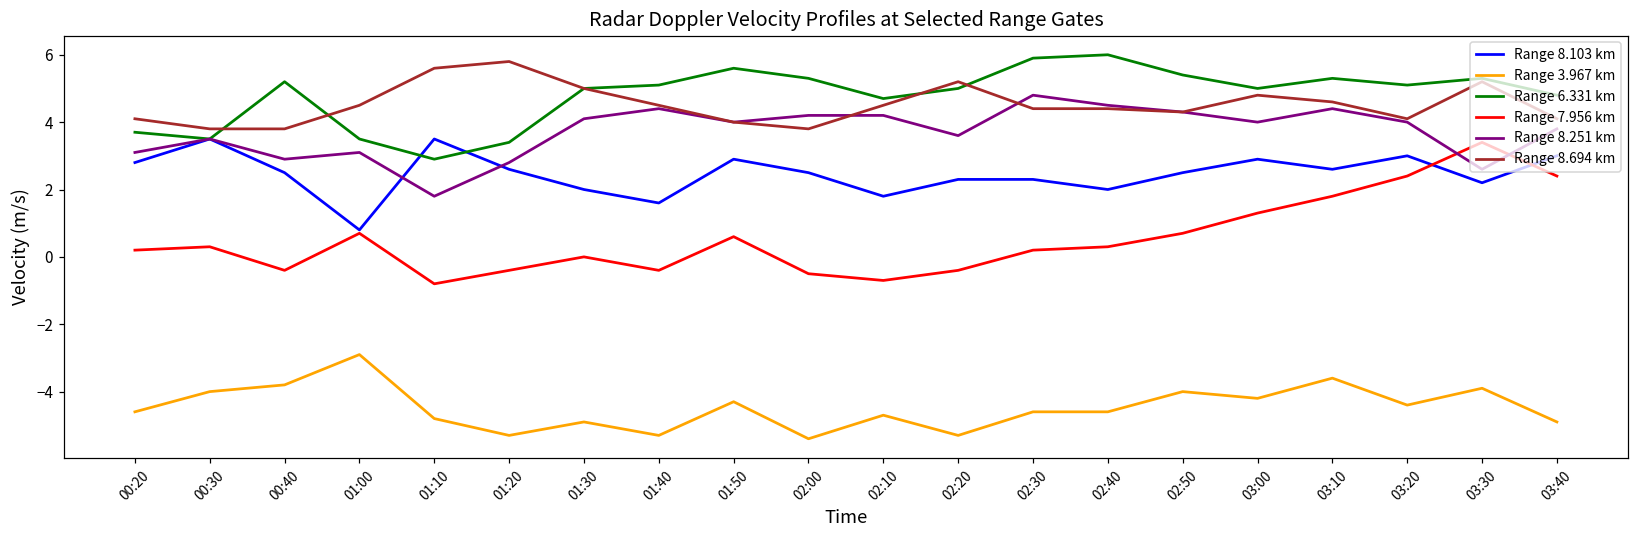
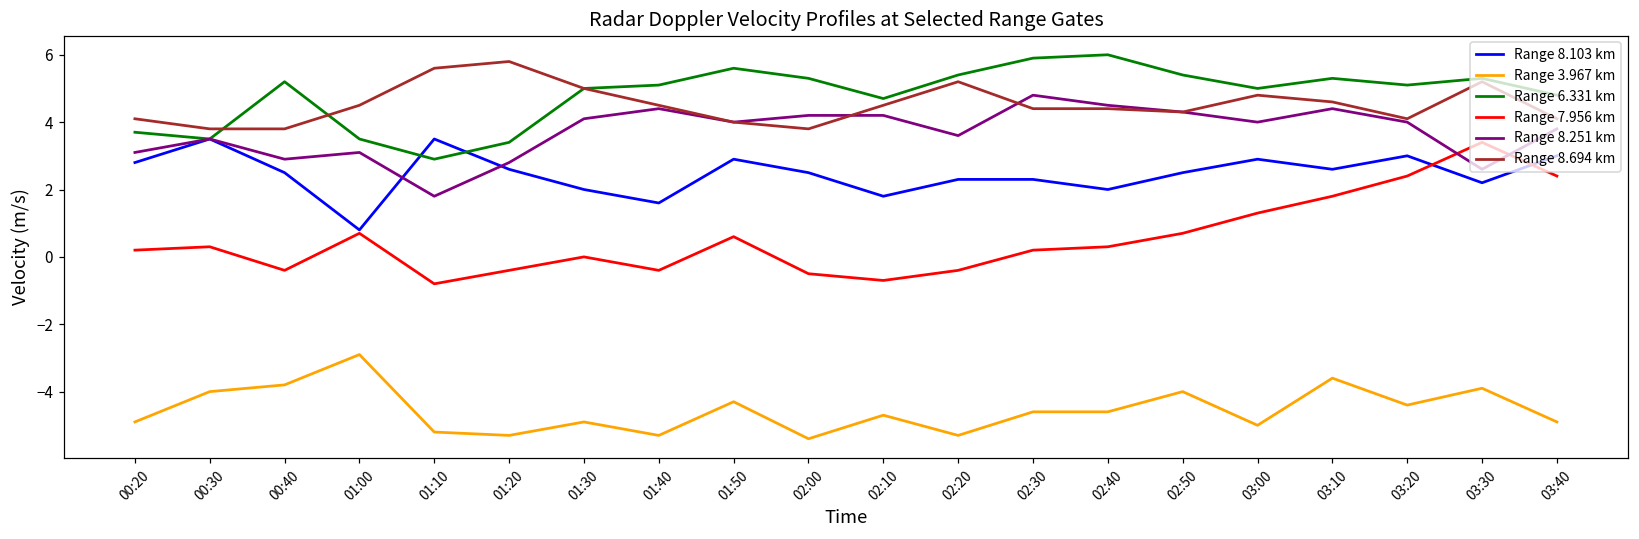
  {
    "Range 8.103 km": {
      "00:20": 2.8,
      "00:40": 2.5,
      "01:00": 0.8,
      "01:10": 3.5,
      "01:20": 2.6,
      "01:30": 2.0,
      "01:40": 1.6,
      "01:50": 2.9,
      "02:00": 2.5,
      "02:10": 1.8,
      "02:20": 2.3,
      "02:30": 2.3,
      "02:40": 2.0,
      "02:50": 2.5,
      "03:00": 2.9,
      "03:10": 2.6,
      "03:20": 3.0,
      "03:30": 2.2
    },
    "Range 3.967 km": {
-     "00:20": -4.6,
+     "00:20": -4.9,
      "00:30": -4.0,
      "00:40": -3.8,
      "01:00": -2.9,
-     "01:10": -4.8,
+     "01:10": -5.2,
      "01:20": -5.3,
      "01:30": -4.9,
      "01:40": -5.3,
      "01:50": -4.3,
      "02:00": -5.4,
      "02:10": -4.7,
      "02:20": -5.3,
      "02:30": -4.6,
      "02:40": -4.6,
      "02:50": -4.0,
-     "03:00": -4.2,
+     "03:00": -5.0,
      "03:10": -3.6,
      "03:20": -4.4,
      "03:30": -3.9,
      "03:40": -4.9
    },
    "Range 6.331 km": {
      "00:20": 3.7,
      "00:40": 5.2,
      "01:00": 3.5,
      "01:10": 2.9,
      "01:20": 3.4,
      "01:40": 5.1,
      "01:50": 5.6,
      "02:00": 5.3,
      "02:10": 4.7,
-     "02:20": 5.0,
+     "02:20": 5.4,
      "02:30": 5.9,
      "02:40": 6.0,
      "02:50": 5.4,
      "03:00": 5.0,
      "03:10": 5.3,
      "03:20": 5.1
    },
    "Range 7.956 km": {
      "00:20": 0.2,
      "00:30": 0.3,
      "00:40": -0.4,
      "01:00": 0.7,
      "01:10": -0.8,
      "01:20": -0.4,
      "01:30": 0.0,
      "01:40": -0.4,
      "01:50": 0.6,
      "02:00": -0.5,
      "02:10": -0.7,
      "02:20": -0.4,
      "02:30": 0.2,
      "02:40": 0.3,
      "02:50": 0.7,
      "03:00": 1.3,
      "03:10": 1.8,
      "03:20": 2.4,
      "03:40": 2.4
    },
    "Range 8.251 km": {
      "00:20": 3.1,
      "00:40": 2.9,
      "01:00": 3.1,
      "01:10": 1.8,
      "01:20": 2.8,
      "01:30": 4.1,
      "01:40": 4.4,
      "02:00": 4.2,
      "02:10": 4.2,
      "02:20": 3.6,
      "02:30": 4.8,
      "02:40": 4.5,
      "03:00": 4.0,
      "03:10": 4.4,
      "03:20": 4.0
    },
    "Range 8.694 km": {
      "00:20": 4.1,
      "00:30": 3.8,
      "00:40": 3.8,
      "01:00": 4.5,
      "01:10": 5.6,
      "01:20": 5.8,
      "01:40": 4.5,
      "02:00": 3.8,
      "02:10": 4.5,
      "02:20": 5.2,
      "02:30": 4.4,
      "02:40": 4.4,
      "03:00": 4.8,
      "03:10": 4.6,
      "03:20": 4.1
    }
  }
